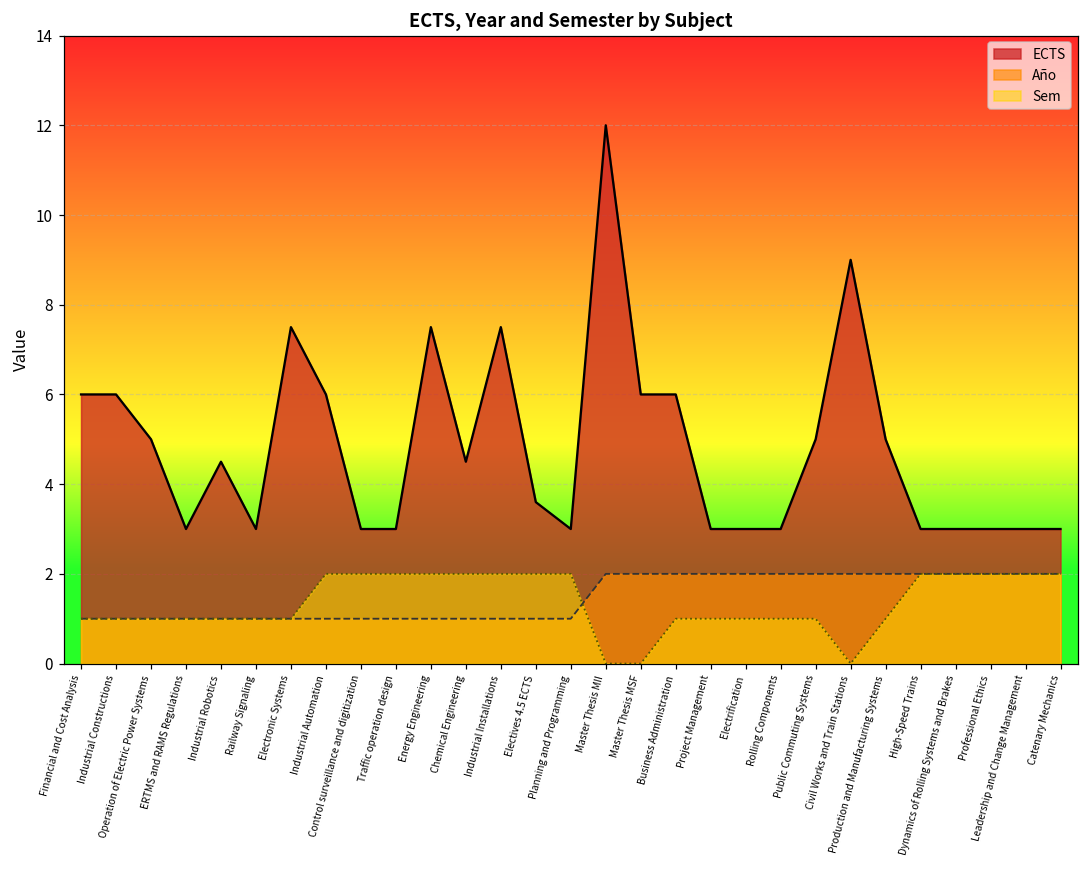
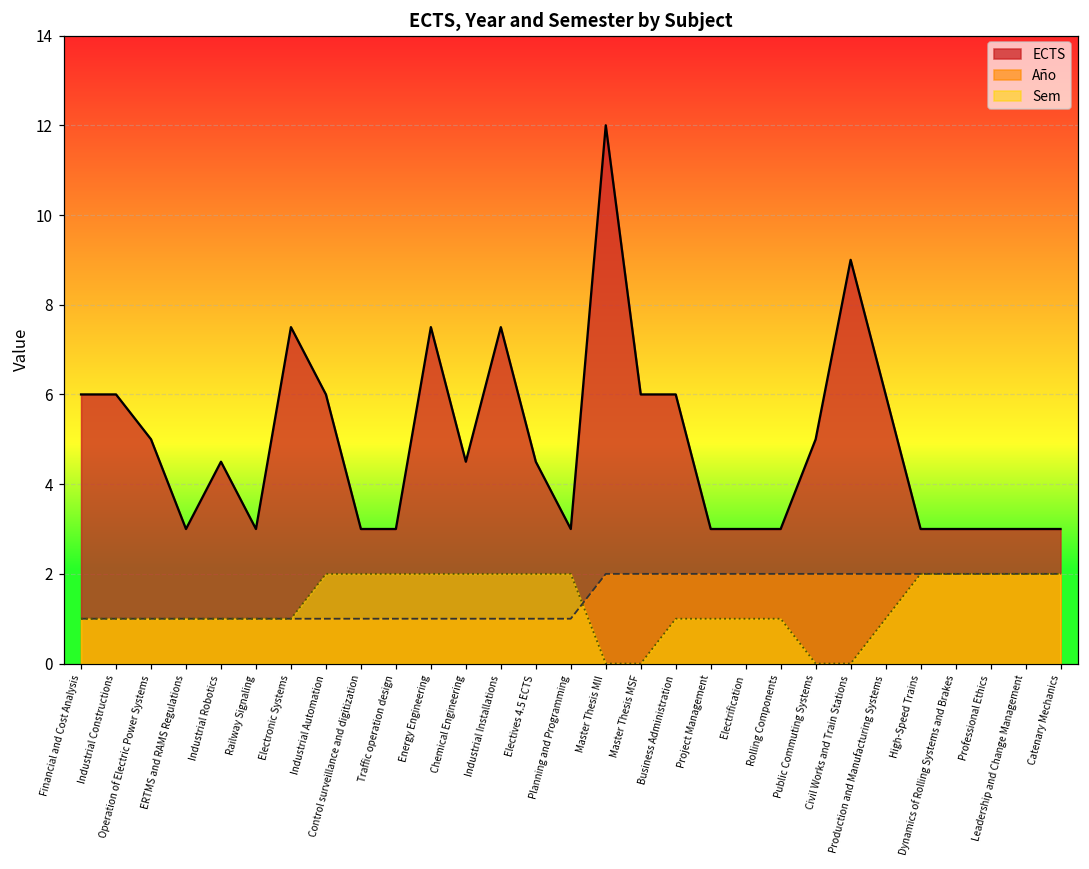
  {
    "ECTS": {
      "Financial and Cost Analysis": 6.0,
      "Industrial Constructions": 6.0,
      "Operation of Electric Power Systems": 5.0,
      "ERTMS and RAMS Regulations": 3.0,
      "Industrial Robotics": 4.5,
      "Railway Signaling": 3.0,
      "Electronic Systems": 7.5,
      "Industrial Automation": 6.0,
      "Control surveillance and digitization": 3.0,
      "Traffic operation design": 3.0,
      "Energy Engineering": 7.5,
      "Chemical Engineering": 4.5,
      "Industrial Installations": 7.5,
-     "Electives 4.5 ECTS": 3.6,
+     "Electives 4.5 ECTS": 4.5,
      "Planning and Programming": 3.0,
      "Master Thesis MII": 12.0,
      "Master Thesis MSF": 6.0,
      "Business Administration": 6.0,
      "Project Management": 3.0,
      "Electrification": 3.0,
      "Rolling Components": 3.0,
      "Public Commuting Systems": 5.0,
      "Civil Works and Train Stations": 9.0,
-     "Production and Manufacturing Systems": 5,
+     "Production and Manufacturing Systems": 6,
      "High-Speed Trains": 3.0,
      "Dynamics of Rolling Systems and Brakes": 3.0,
      "Professional Ethics": 3.0,
      "Leadership and Change Management": 3.0,
      "Catenary Mechanics": 3.0
    },
    "Año": {
      "Industrial Automation": 1.0,
      "Control surveillance and digitization": 1.0,
      "Traffic operation design": 1.0,
      "Energy Engineering": 1.0,
      "Chemical Engineering": 1.0,
      "Industrial Installations": 1.0,
      "Electives 4.5 ECTS": 1.0,
      "Planning and Programming": 1.0,
      "Master Thesis MII": 2.0,
      "Master Thesis MSF": 2.0,
      "Business Administration": 2.0,
      "Project Management": 2.0,
      "Electrification": 2.0,
      "Rolling Components": 2.0,
      "Public Commuting Systems": 2.0,
      "Civil Works and Train Stations": 2.0,
      "Production and Manufacturing Systems": 2.0
    },
    "Sem": {
      "Industrial Automation": 2,
      "Control surveillance and digitization": 2,
      "Traffic operation design": 2,
      "Energy Engineering": 2,
      "Chemical Engineering": 2,
      "Industrial Installations": 2,
      "Electives 4.5 ECTS": 2,
      "Planning and Programming": 2,
      "Master Thesis MII": 0,
      "Master Thesis MSF": 0,
      "Business Administration": 1,
      "Project Management": 1,
      "Electrification": 1,
      "Rolling Components": 1,
-     "Public Commuting Systems": 1,
+     "Public Commuting Systems": 0,
      "Civil Works and Train Stations": 0,
      "Production and Manufacturing Systems": 1
    }
  }
